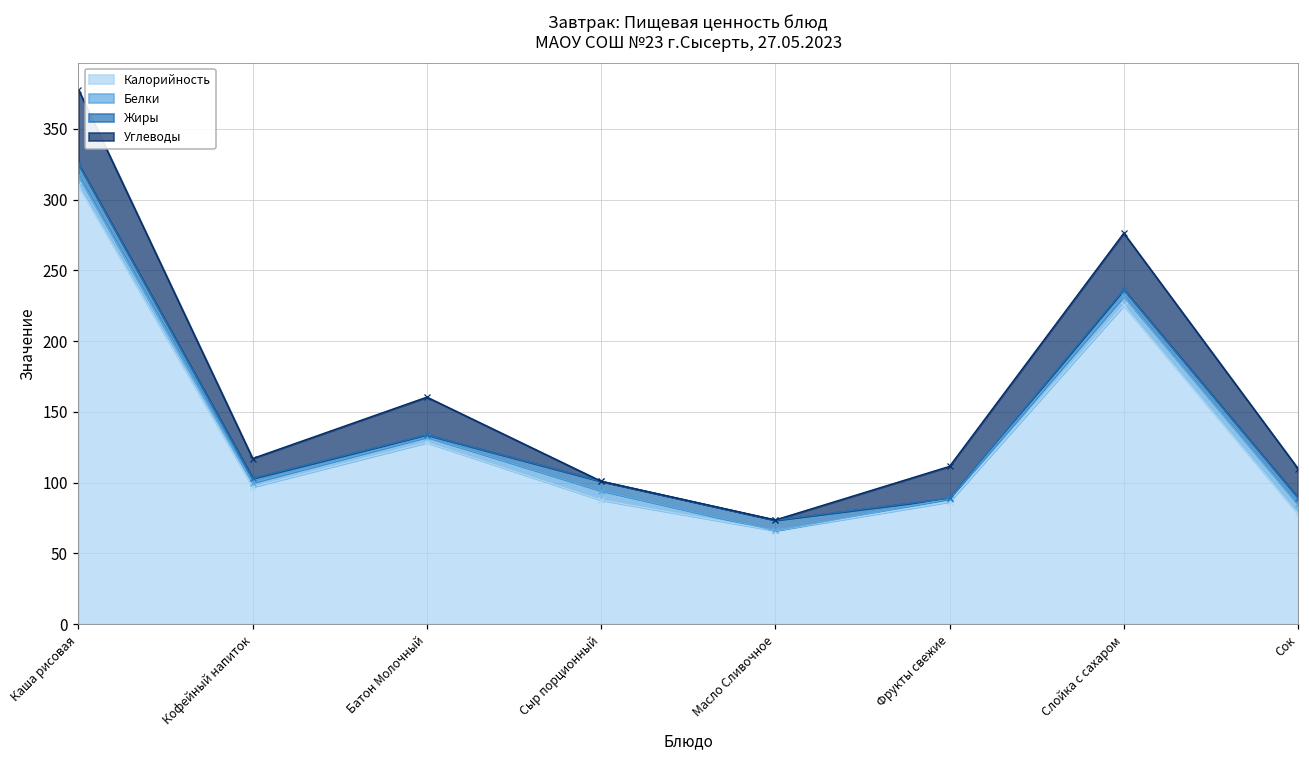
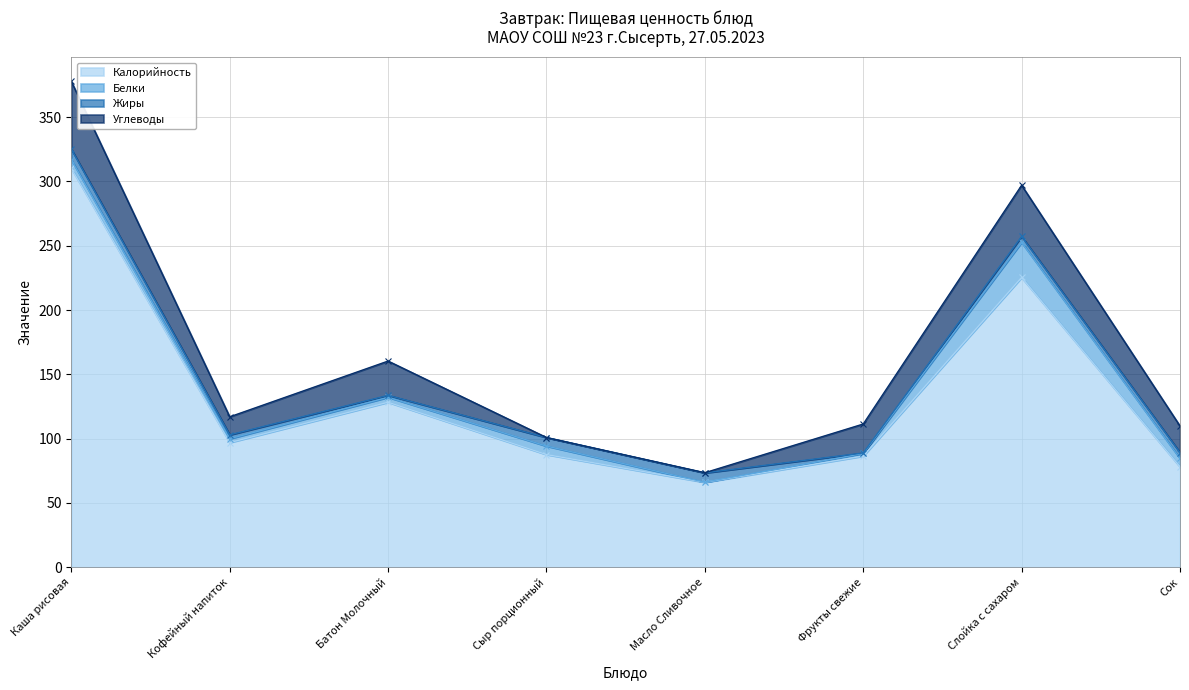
  {
    "Калорийность": {
      "Каша рисовая": 310,
      "Кофейный напиток": 97,
      "Батон Молочный": 128,
      "Сыр порционный": 88,
      "Слойка с сахаром": 225,
      "Сок": 78
    },
    "Белки": {
      "Каша рисовая": 7,
      "Кофейный напиток": 3,
      "Сыр порционный": 7,
-     "Слойка с сахаром": 7,
+     "Слойка с сахаром": 27,
      "Сок": 7
    },
    "Жиры": {
      "Каша рисовая": 8,
      "Кофейный напиток": 3,
      "Слойка с сахаром": 5,
      "Сок": 5
    },
    "Углеводы": {
      "Каша рисовая": 53,
      "Кофейный напиток": 14,
      "Батон Молочный": 27,
      "Фрукты свежие": 23,
      "Слойка с сахаром": 40,
      "Сок": 21
    }
  }
